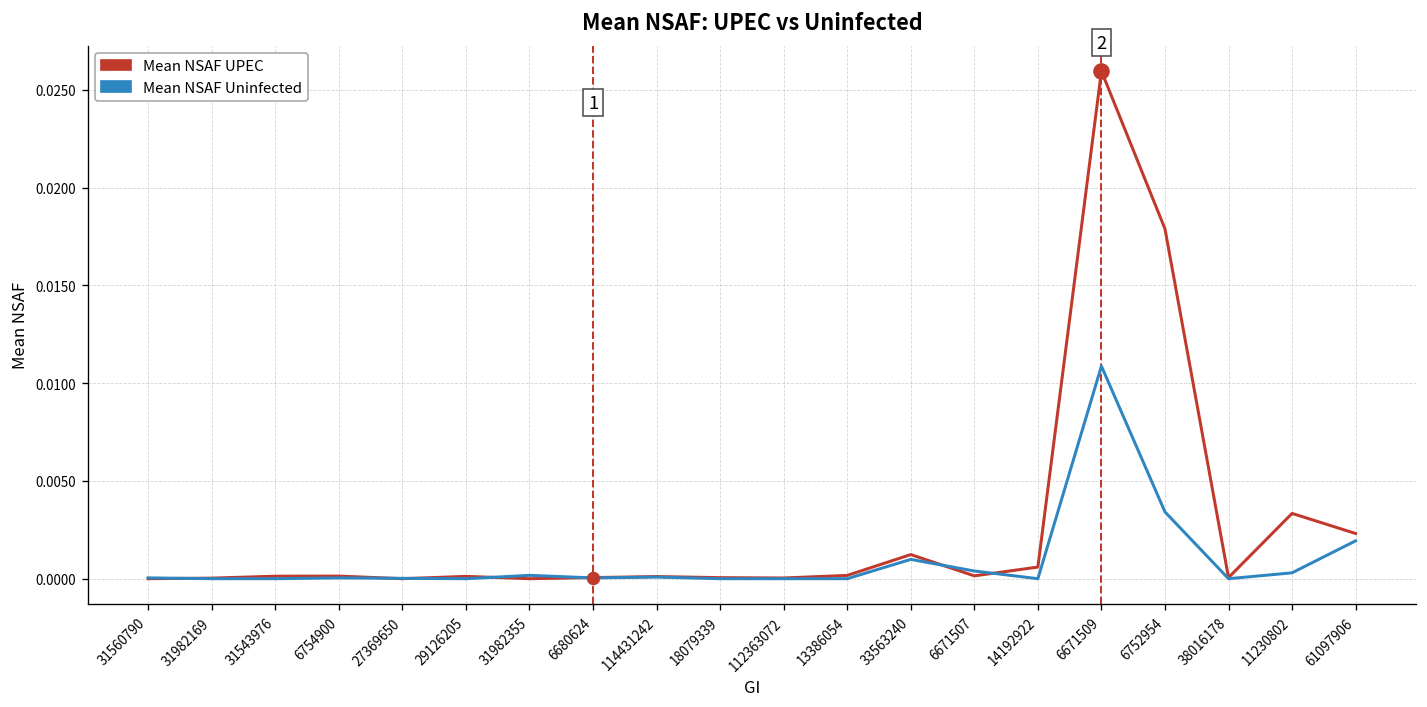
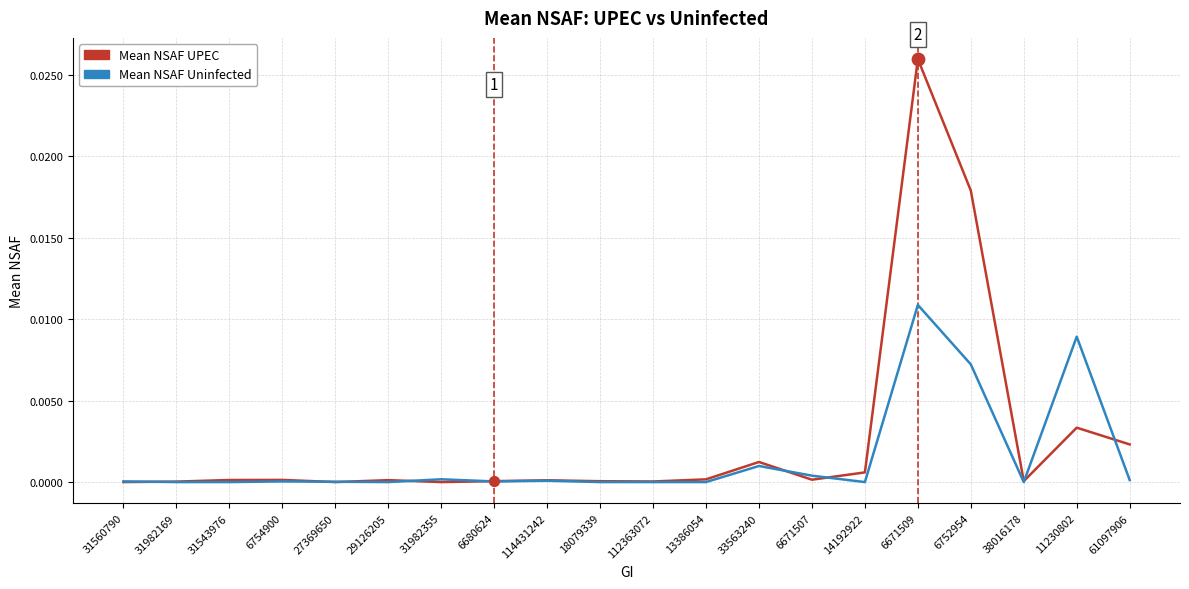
  {
    "Mean NSAF Uninfected": {
      "31982355": 0.0002,
      "13386054": 0.0000,
      "33563240": 0.0010,
      "6671507": 0.0004,
      "14192922": 0.0000,
      "6671509": 0.0109,
-     "6752954": 0.0034,
-     "11230802": 0.0003,
-     "61097906": 0.0019
+     "6752954": 0.0072,
+     "11230802": 0.0089,
+     "61097906": 0.0001
    }
  }
